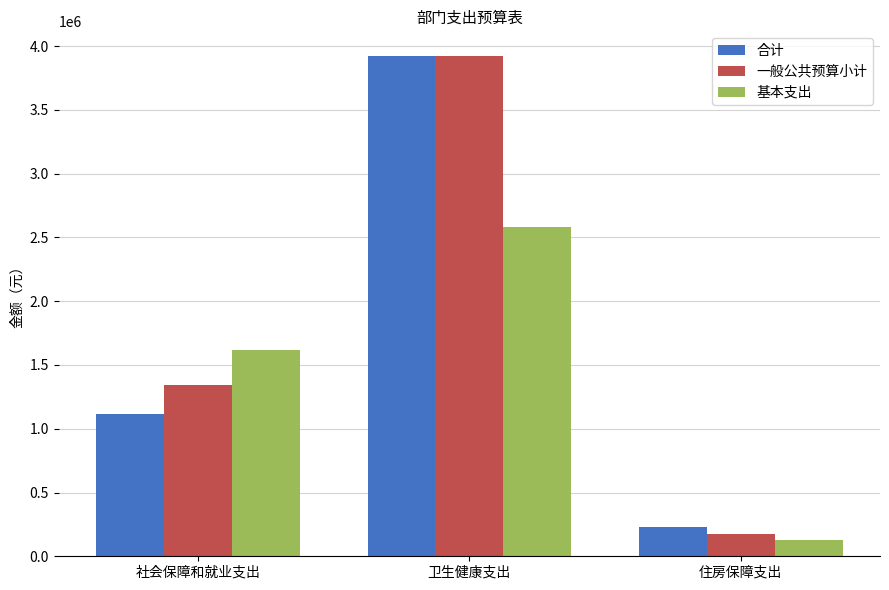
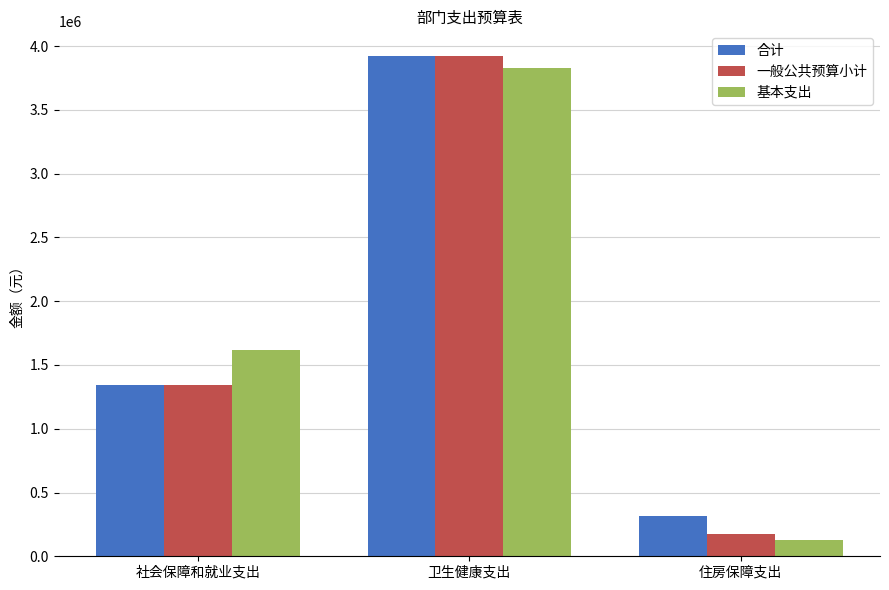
  {
    "合计": {
-     "社会保障和就业支出": 1120000,
+     "社会保障和就业支出": 1340000,
      "卫生健康支出": 3920000,
-     "住房保障支出": 230000
+     "住房保障支出": 320000
    },
    "一般公共预算小计": {
      "社会保障和就业支出": 1340000,
      "卫生健康支出": 3920000,
      "住房保障支出": 180000
    },
    "基本支出": {
      "社会保障和就业支出": 1620000,
-     "卫生健康支出": 2580000,
+     "卫生健康支出": 3830000,
      "住房保障支出": 130000
    }
  }
